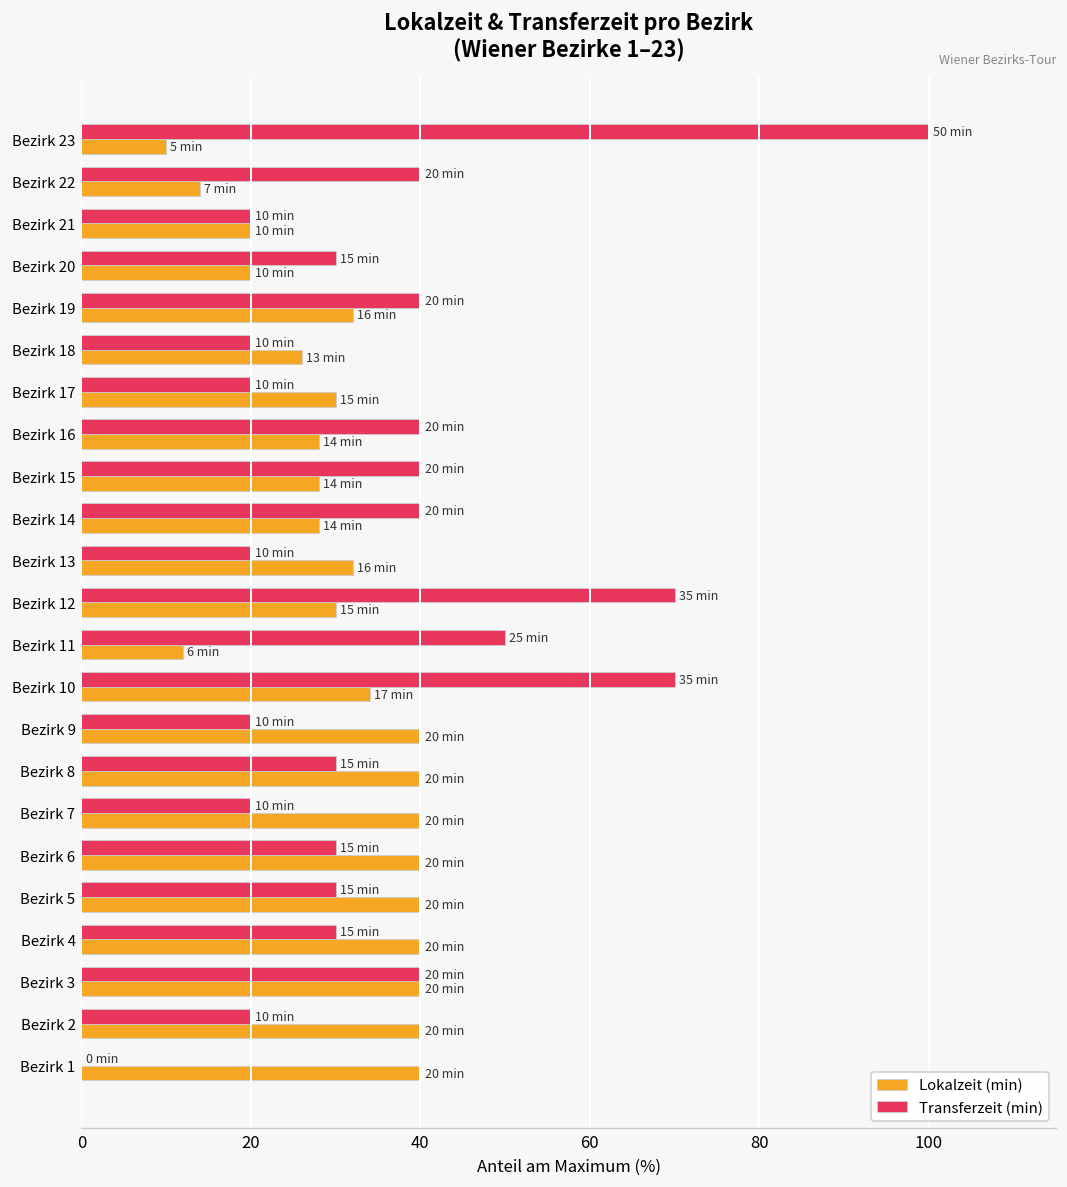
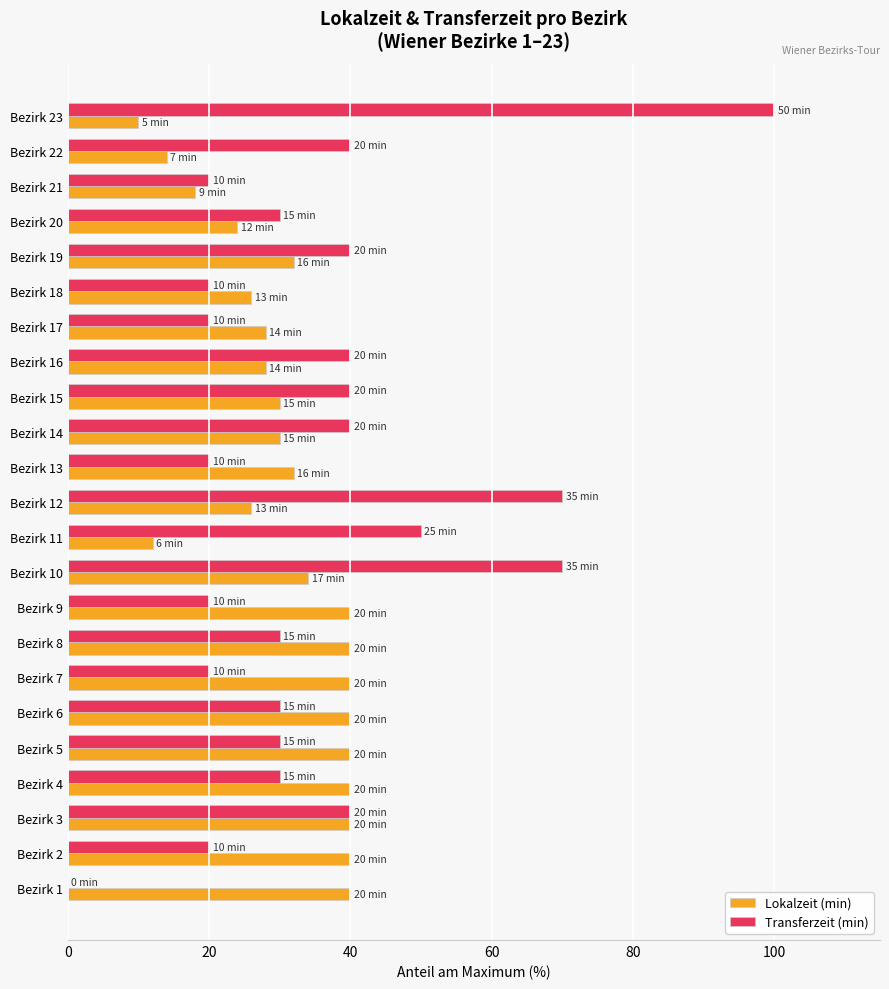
  {
    "Lokalzeit (min)": {
-     "Bezirk 21": 10,
-     "Bezirk 20": 10,
-     "Bezirk 17": 15,
-     "Bezirk 15": 14,
-     "Bezirk 14": 14,
-     "Bezirk 12": 15
+     "Bezirk 21": 9,
+     "Bezirk 20": 12,
+     "Bezirk 17": 14,
+     "Bezirk 15": 15,
+     "Bezirk 14": 15,
+     "Bezirk 12": 13
    },
    "Transferzeit (min)": {
      "Bezirk 1": 0
    }
  }
